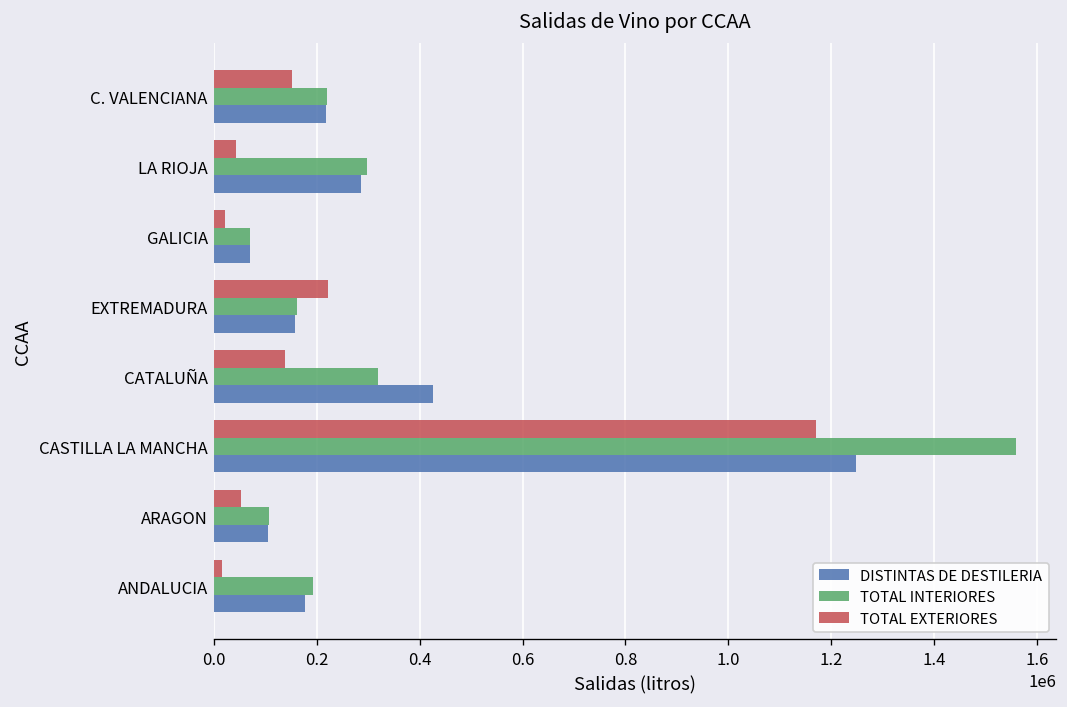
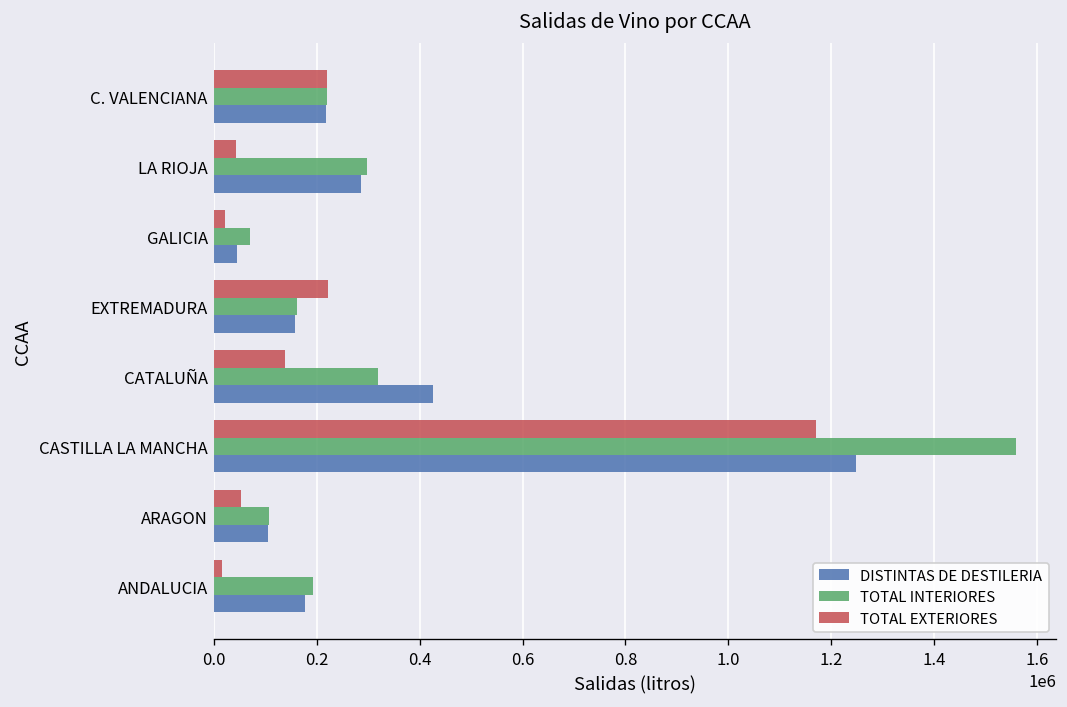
  {
    "DISTINTAS DE DESTILERIA": {
      "C. VALENCIANA": 220000,
      "LA RIOJA": 290000,
-     "GALICIA": 70000,
+     "GALICIA": 40000,
      "EXTREMADURA": 160000,
      "CATALUÑA": 430000,
      "CASTILLA LA MANCHA": 1250000,
      "ARAGON": 110000,
      "ANDALUCIA": 180000
    },
    "TOTAL INTERIORES": {
      "C. VALENCIANA": 220000,
      "LA RIOJA": 300000,
      "GALICIA": 70000,
      "EXTREMADURA": 160000,
      "CATALUÑA": 320000,
      "CASTILLA LA MANCHA": 1560000,
      "ARAGON": 110000,
      "ANDALUCIA": 190000
    },
    "TOTAL EXTERIORES": {
-     "C. VALENCIANA": 150000,
+     "C. VALENCIANA": 220000,
      "LA RIOJA": 40000,
      "GALICIA": 20000,
      "EXTREMADURA": 220000,
      "CATALUÑA": 140000,
      "CASTILLA LA MANCHA": 1170000,
      "ARAGON": 50000,
      "ANDALUCIA": 20000
    }
  }
